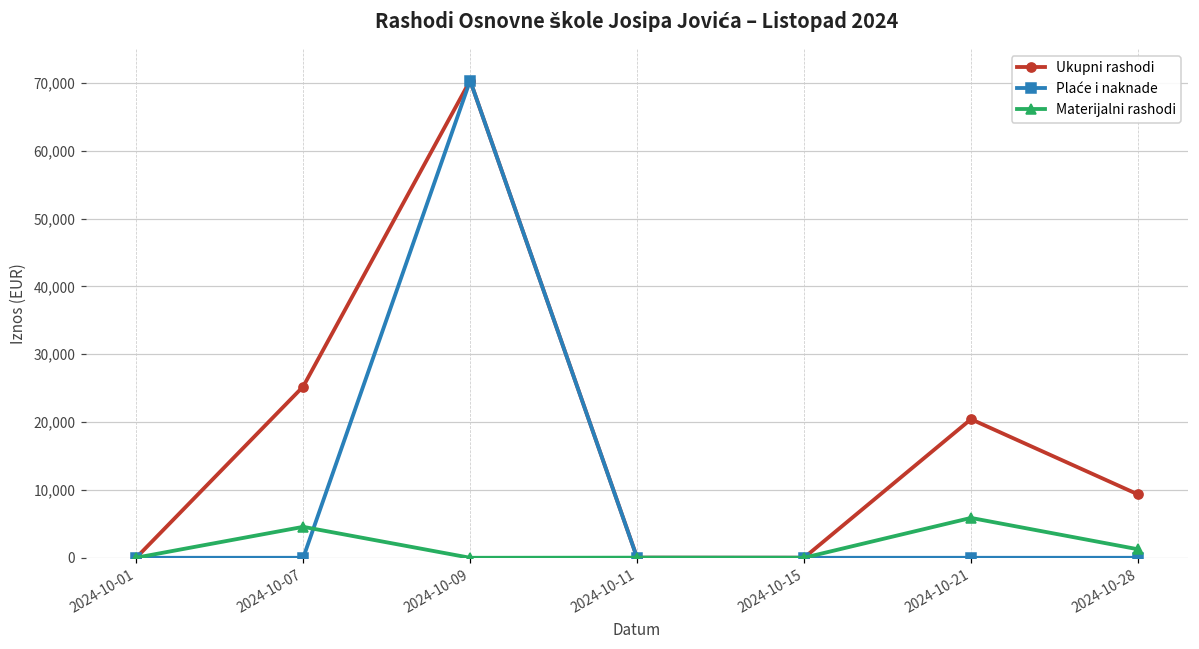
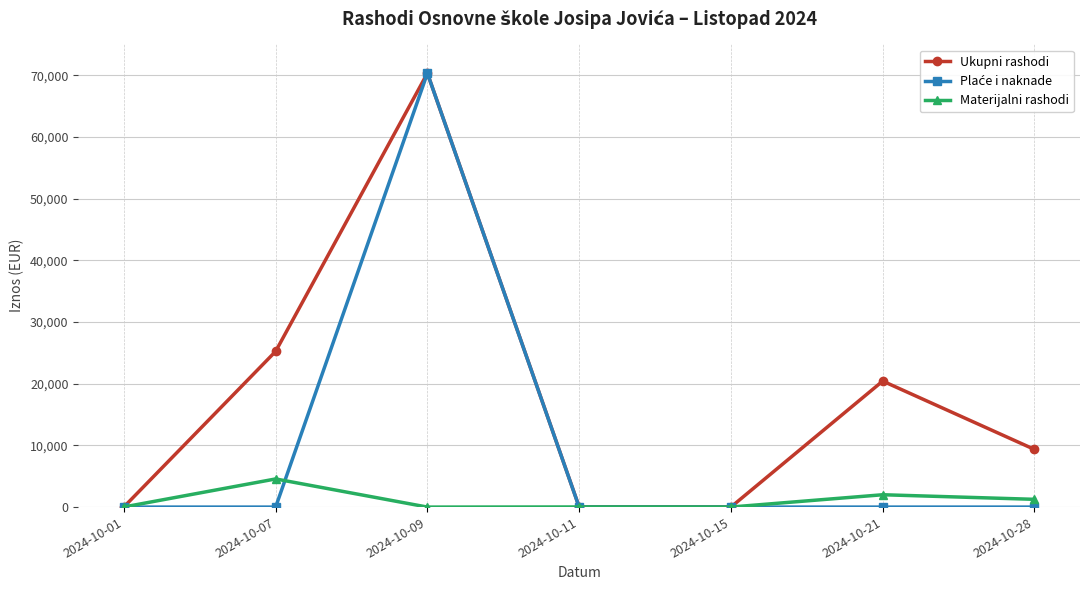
  {
    "Ukupni rashodi": {
      "2024-10-07": "25,000",
      "2024-10-21": "20,000",
      "2024-10-28": "9,000"
    },
    "Plaće i naknade": {
      "2024-10-07": "0",
      "2024-10-21": "0",
      "2024-10-28": "0"
    },
    "Materijalni rashodi": {
      "2024-10-07": "5,000",
      "2024-10-09": "0",
-     "2024-10-21": "6,000",
+     "2024-10-21": "2,000",
      "2024-10-28": "1,000"
    }
  }
